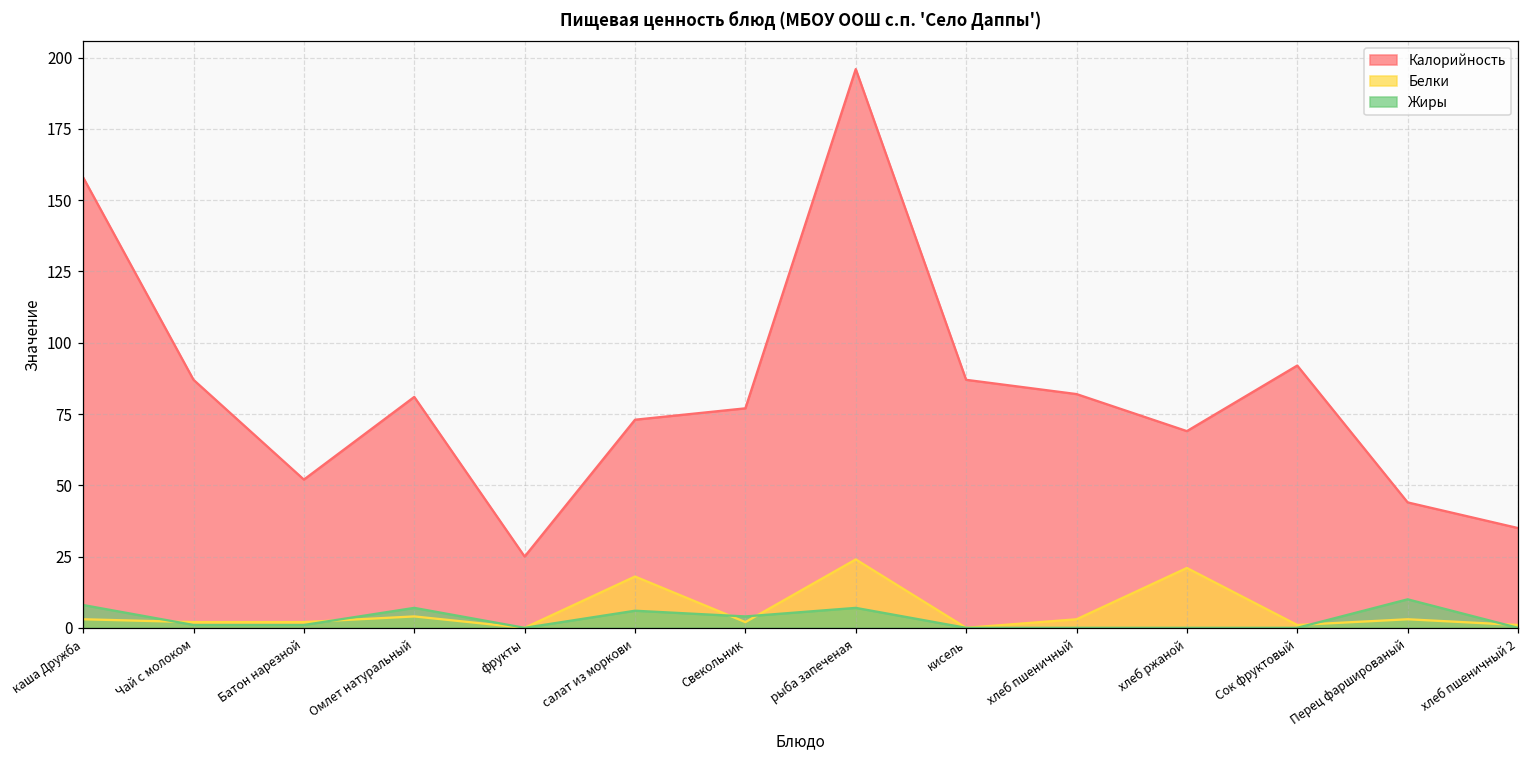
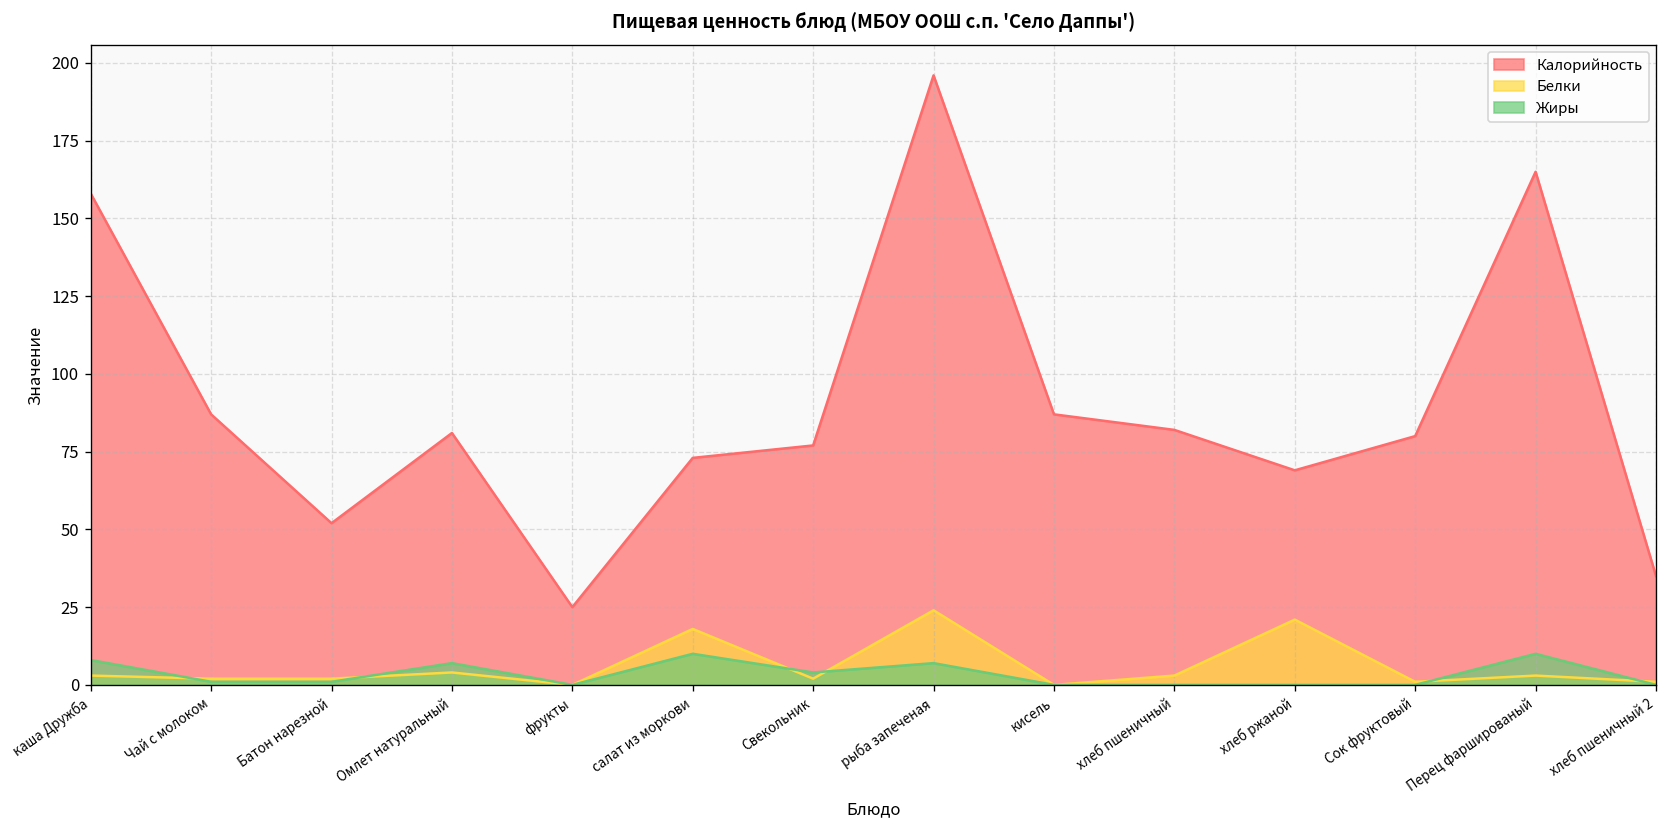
  {
    "Калорийность": {
      "каша Дружба": 158,
      "Чай с молоком": 87,
      "Батон нарезной": 52,
      "Омлет натуральный": 81,
      "фрукты": 25,
      "салат из моркови": 73,
      "Свекольник": 77,
      "рыба запеченая": 196,
      "кисель": 87,
      "хлеб пшеничный": 82,
      "хлеб ржаной": 69,
-     "Сок фруктовый": 92,
-     "Перец фаршированый": 44,
+     "Сок фруктовый": 80,
+     "Перец фаршированый": 165,
      "хлеб пшеничный 2": 35
    },
    "Белки": {
      "каша Дружба": 3,
      "Чай с молоком": 2,
      "Батон нарезной": 2,
      "Омлет натуральный": 4,
      "салат из моркови": 18,
      "Свекольник": 2,
      "рыба запеченая": 24,
      "хлеб пшеничный": 3,
      "хлеб ржаной": 21,
      "Сок фруктовый": 1,
      "Перец фаршированый": 3,
      "хлеб пшеничный 2": 1
    },
    "Жиры": {
      "каша Дружба": 8,
      "Чай с молоком": 1,
      "Батон нарезной": 1,
      "Омлет натуральный": 7,
-     "салат из моркови": 6,
+     "салат из моркови": 10,
      "Свекольник": 4,
      "рыба запеченая": 7,
      "хлеб пшеничный": 0,
      "хлеб ржаной": 0,
      "Сок фруктовый": 0,
      "Перец фаршированый": 10,
      "хлеб пшеничный 2": 0
    }
  }
